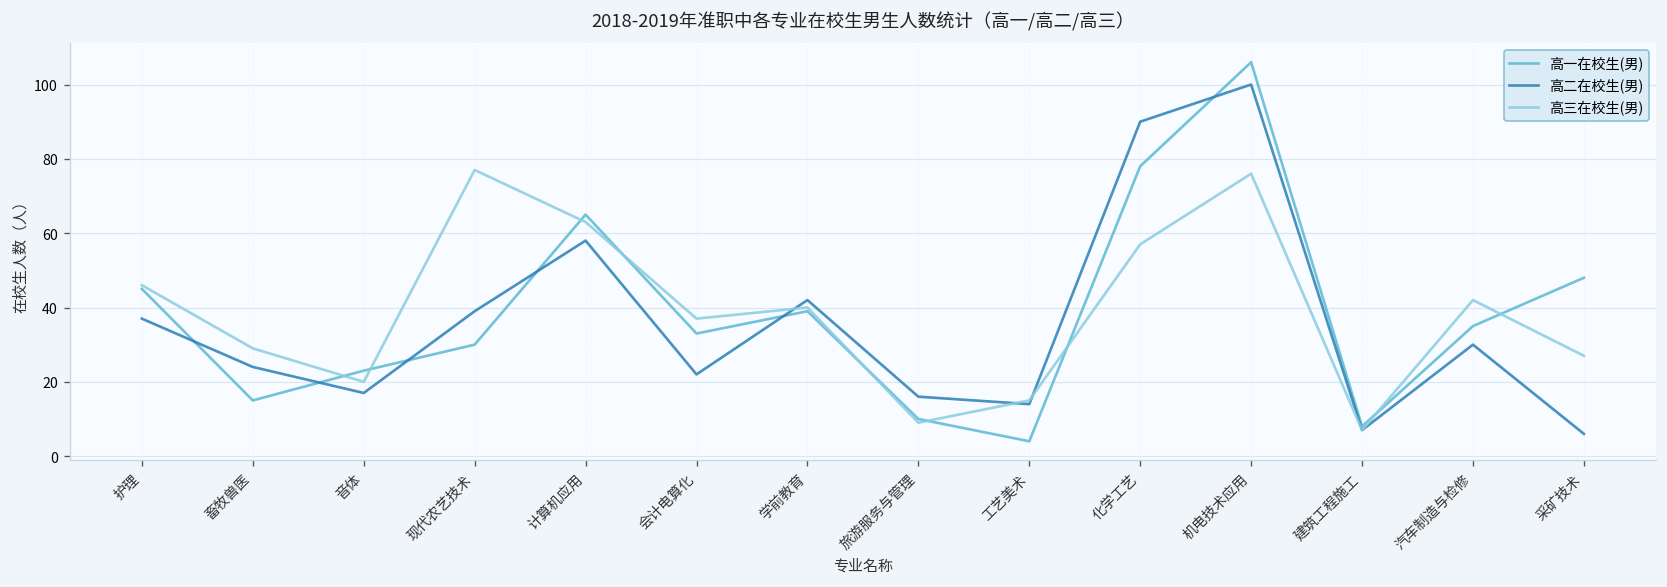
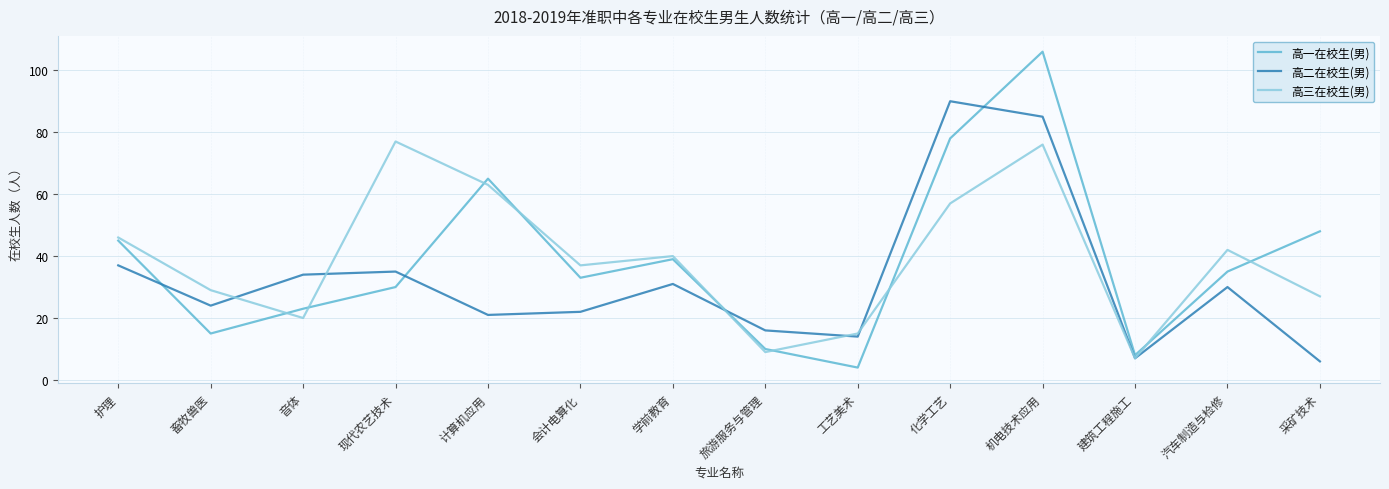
  {
    "高二在校生(男)": {
      "护理": 37,
      "畜牧兽医": 24,
-     "音体": 17,
-     "现代农艺技术": 39,
-     "计算机应用": 58,
+     "音体": 34,
+     "现代农艺技术": 35,
+     "计算机应用": 21,
      "会计电算化": 22,
-     "学前教育": 42,
+     "学前教育": 31,
      "旅游服务与管理": 16,
      "工艺美术": 14,
      "化学工艺": 90,
-     "机电技术应用": 100,
+     "机电技术应用": 85,
      "汽车制造与检修": 30,
      "采矿技术": 6
    }
  }
